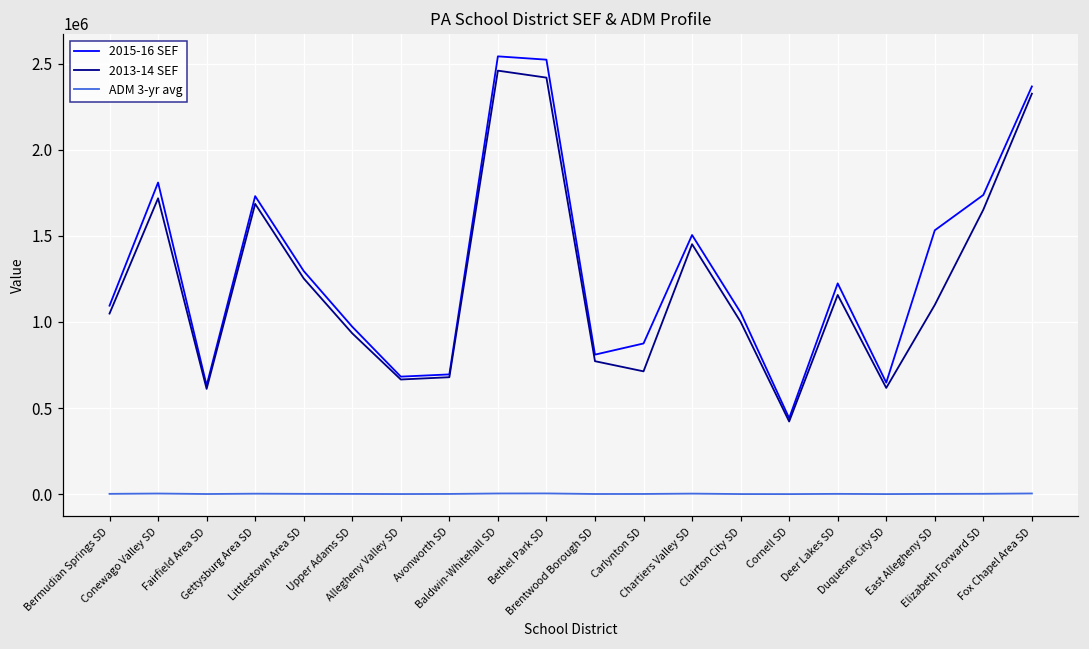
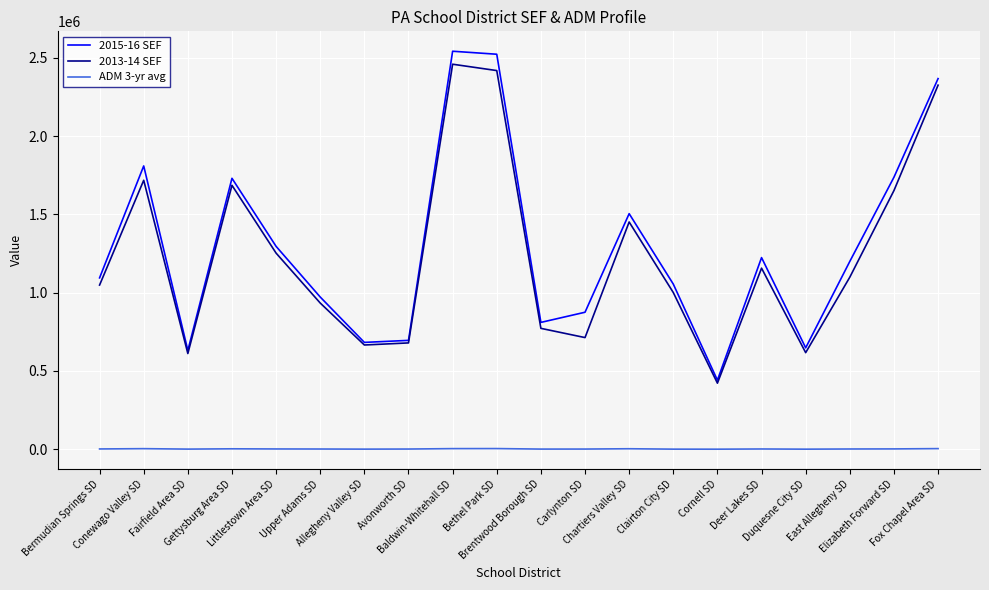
  {
    "2015-16 SEF": {
      "Bermudian Springs SD": 1090000,
      "Conewago Valley SD": 1810000,
      "Fairfield Area SD": 630000,
      "Gettysburg Area SD": 1730000,
      "Littlestown Area SD": 1300000,
      "Upper Adams SD": 970000,
      "Allegheny Valley SD": 680000,
      "Baldwin-Whitehall SD": 2540000,
      "Bethel Park SD": 2520000,
      "Brentwood Borough SD": 810000,
      "Carlynton SD": 880000,
      "Chartiers Valley SD": 1500000,
      "Clairton City SD": 1050000,
      "Cornell SD": 440000,
      "Deer Lakes SD": 1220000,
      "Duquesne City SD": 650000,
-     "East Allegheny SD": 1530000,
+     "East Allegheny SD": 1200000,
      "Elizabeth Forward SD": 1740000,
      "Fox Chapel Area SD": 2370000
    },
    "2013-14 SEF": {
      "Bermudian Springs SD": 1050000,
      "Conewago Valley SD": 1720000,
      "Fairfield Area SD": 610000,
      "Gettysburg Area SD": 1690000,
      "Littlestown Area SD": 1250000,
      "Upper Adams SD": 930000,
      "Allegheny Valley SD": 670000,
      "Baldwin-Whitehall SD": 2460000,
      "Bethel Park SD": 2420000,
      "Brentwood Borough SD": 770000,
      "Carlynton SD": 710000,
      "Chartiers Valley SD": 1450000,
      "Clairton City SD": 1000000,
      "Cornell SD": 420000,
      "Deer Lakes SD": 1160000,
      "Duquesne City SD": 620000,
      "East Allegheny SD": 1100000,
      "Elizabeth Forward SD": 1650000,
      "Fox Chapel Area SD": 2320000
    },
    "ADM 3-yr avg": {
      "Bermudian Springs SD": 0,
      "Conewago Valley SD": 0,
      "Fairfield Area SD": 0,
      "Gettysburg Area SD": 0,
      "Littlestown Area SD": 0,
      "Upper Adams SD": 0,
      "Allegheny Valley SD": 0,
      "Avonworth SD": 0,
      "Baldwin-Whitehall SD": 0,
      "Bethel Park SD": 0,
      "Brentwood Borough SD": 0,
      "Carlynton SD": 0,
      "Chartiers Valley SD": 0,
      "Clairton City SD": 0,
      "Cornell SD": 0,
      "Deer Lakes SD": 0,
      "Duquesne City SD": 0,
      "East Allegheny SD": 0,
      "Elizabeth Forward SD": 0,
      "Fox Chapel Area SD": 0
    }
  }
